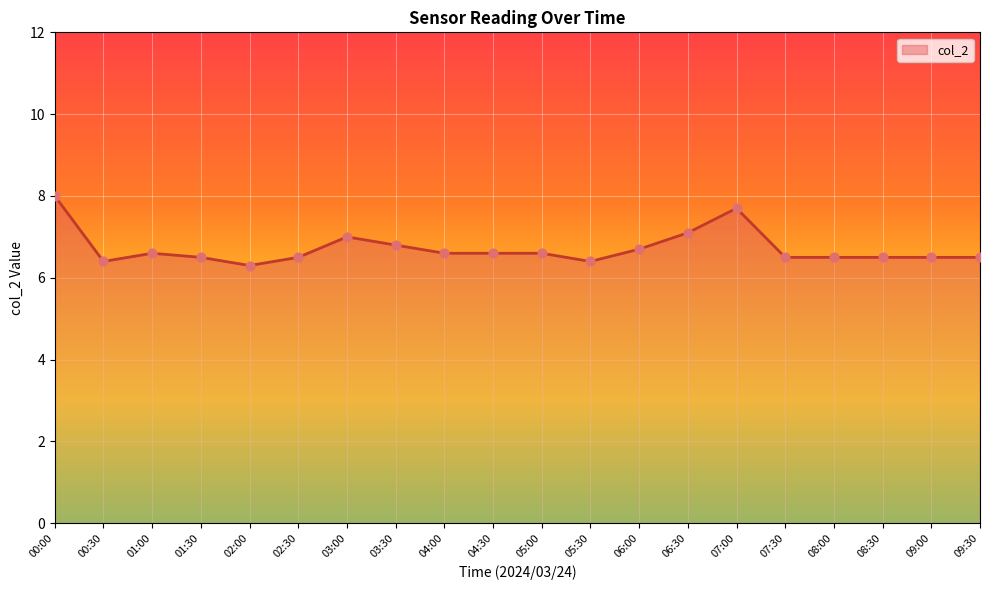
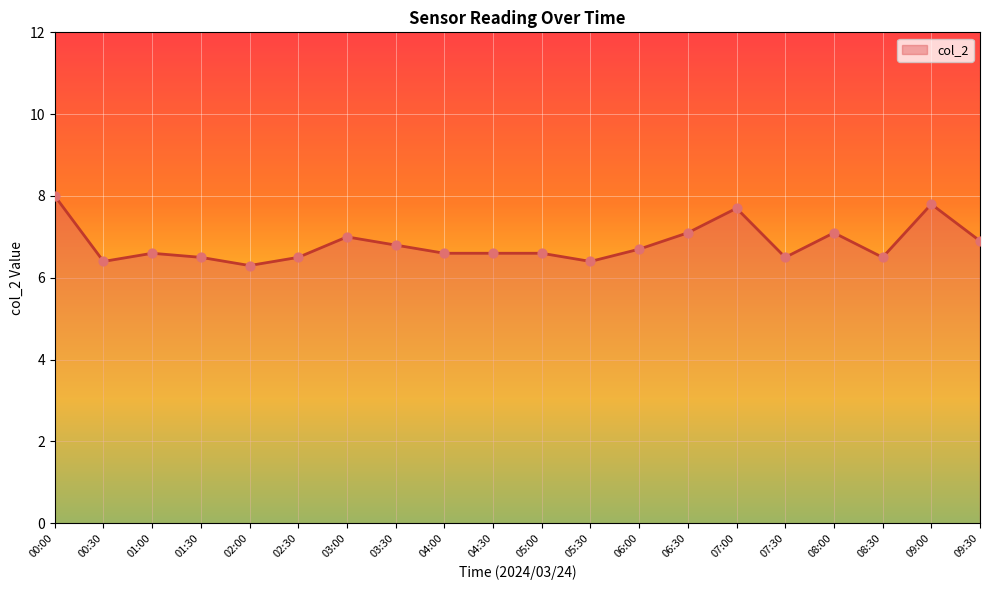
  {
    "00:00": 8.0,
    "00:30": 6.4,
    "01:00": 6.6,
    "01:30": 6.5,
    "02:00": 6.3,
    "02:30": 6.5,
    "03:00": 7.0,
    "03:30": 6.8,
    "04:00": 6.6,
    "04:30": 6.6,
    "05:00": 6.6,
    "05:30": 6.4,
    "06:00": 6.7,
    "06:30": 7.1,
    "07:00": 7.7,
    "07:30": 6.5,
-   "08:00": 6.5,
+   "08:00": 7.1,
    "08:30": 6.5,
-   "09:00": 6.5,
-   "09:30": 6.5
+   "09:00": 7.8,
+   "09:30": 6.9
  }
